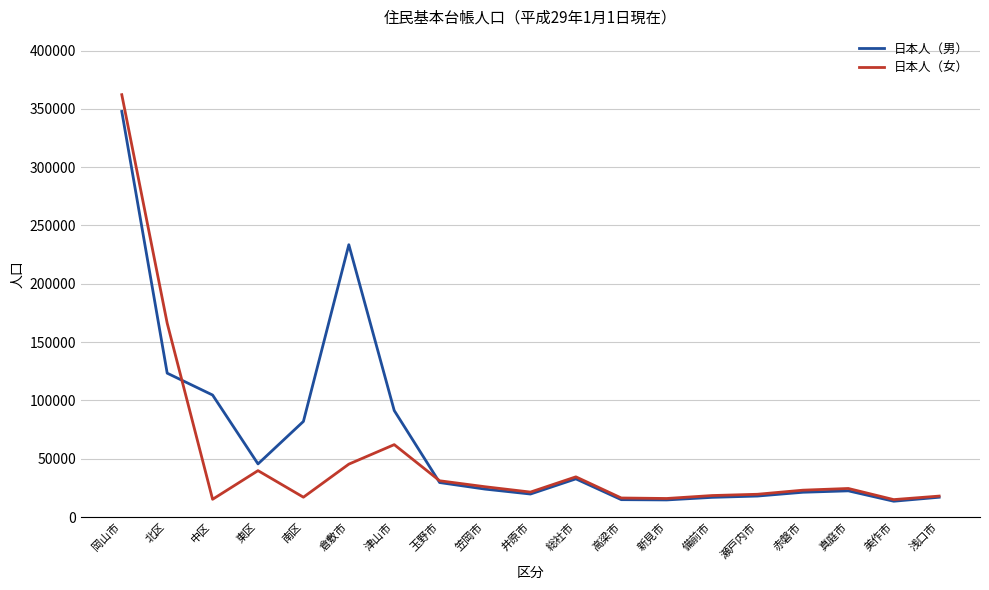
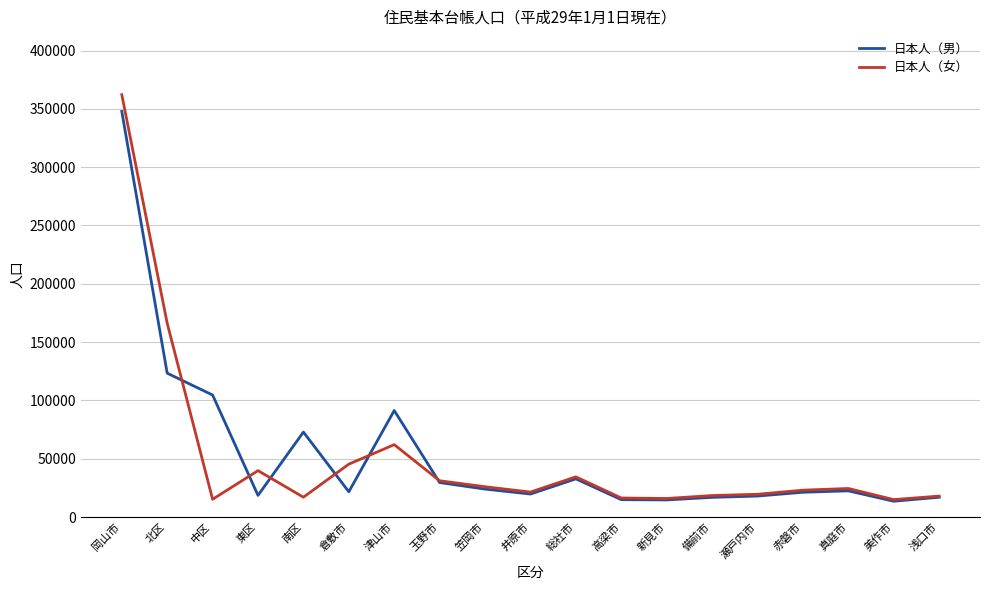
  {
    "日本人（男）": {
      "岡山市": 348000,
      "北区": 123000,
      "中区": 105000,
-     "東区": 46000,
-     "南区": 82000,
-     "倉敷市": 234000,
+     "東区": 19000,
+     "南区": 73000,
+     "倉敷市": 22000,
      "津山市": 91000
    },
    "日本人（女）": {
      "岡山市": 362000,
      "北区": 166000,
      "中区": 15000,
      "東区": 40000,
      "南区": 17000,
      "倉敷市": 45000,
      "津山市": 62000
    }
  }
